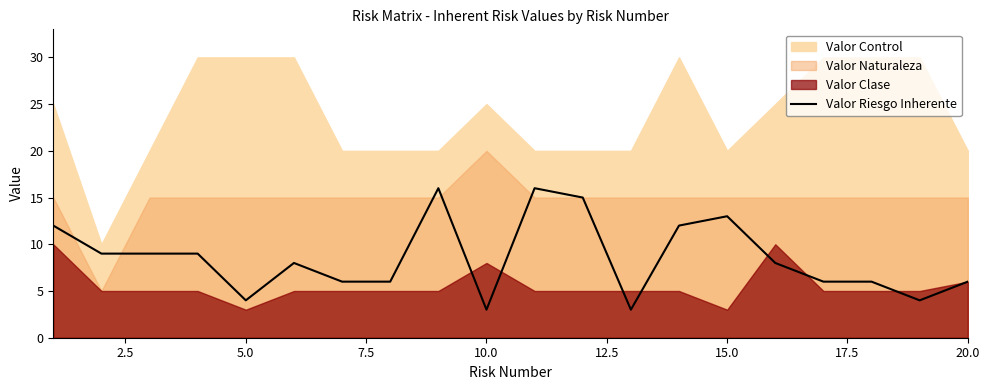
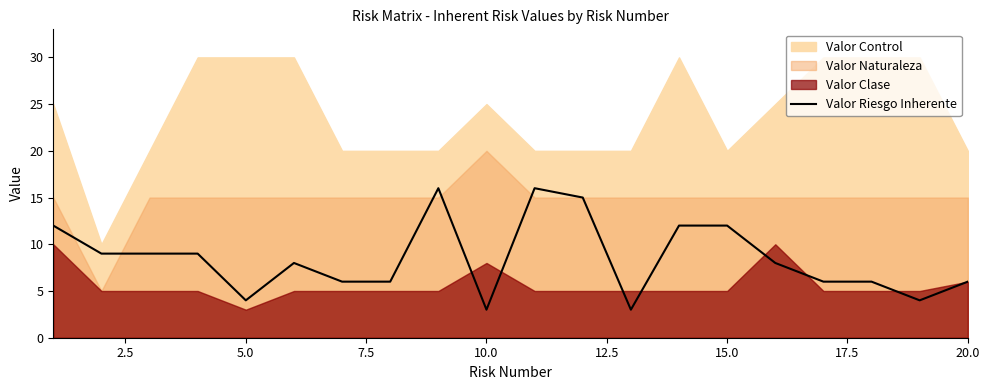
  {
    "Valor Riesgo Inherente": {
      "5.0": 4,
      "10.0": 3,
-     "15.0": 13
+     "15.0": 12
    },
    "Valor Clase": {
      "5.0": 3,
      "10.0": 8,
-     "15.0": 3
+     "15.0": 5
    }
  }
